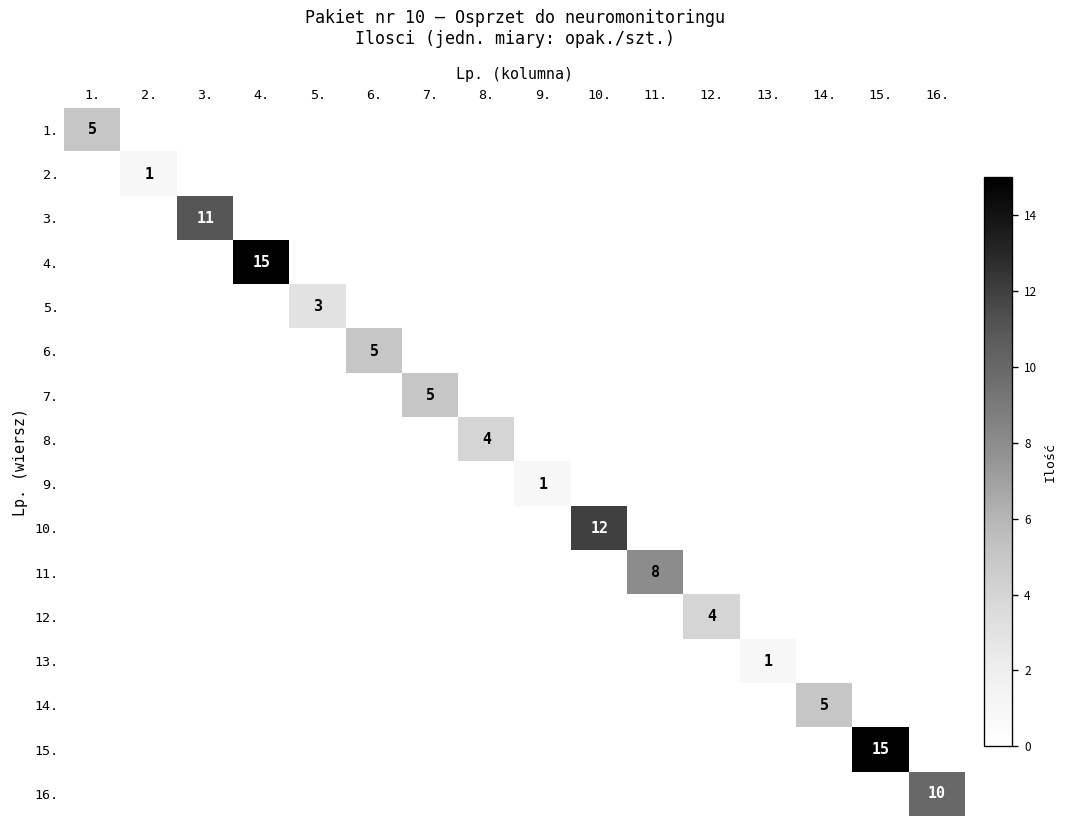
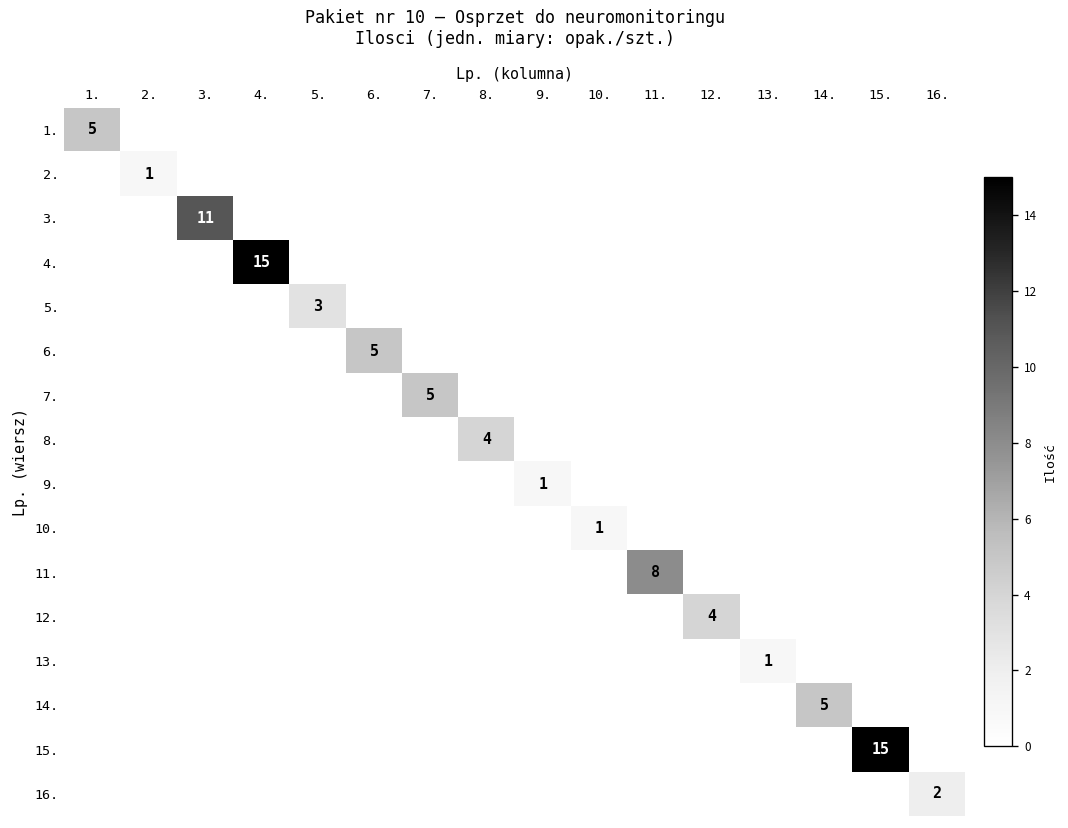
  {
    "1.": {
      "1.": 5
    },
    "2.": {
      "2.": 1
    },
    "3.": {
      "3.": 11
    },
    "4.": {
      "4.": 15
    },
    "5.": {
      "5.": 3
    },
    "6.": {
      "6.": 5
    },
    "7.": {
      "7.": 5
    },
    "8.": {
      "8.": 4
    },
    "9.": {
      "9.": 1
    },
    "10.": {
-     "10.": 12
+     "10.": 1
    },
    "11.": {
      "11.": 8
    },
    "12.": {
      "12.": 4
    },
    "13.": {
      "13.": 1
    },
    "14.": {
      "14.": 5
    },
    "15.": {
      "15.": 15
    },
    "16.": {
-     "16.": 10
+     "16.": 2
    }
  }
